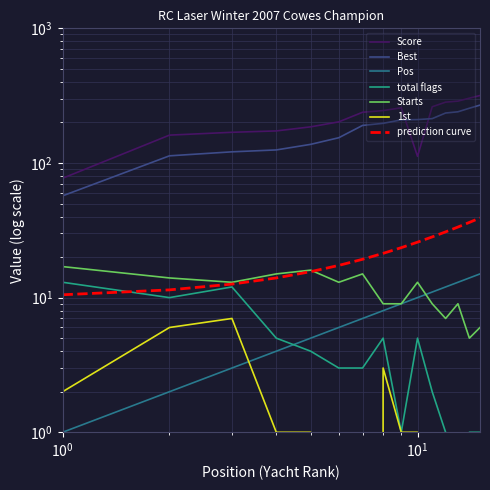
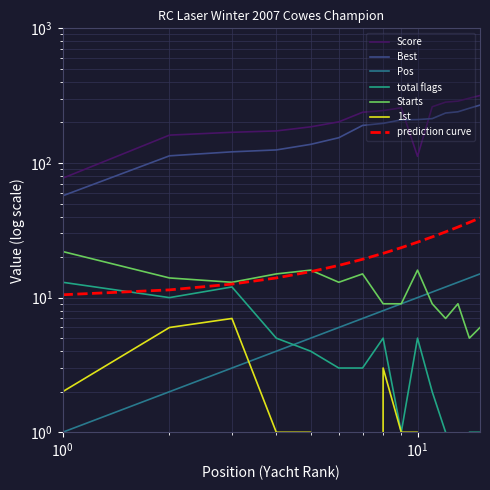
  {
    "Score": {
      "10^0": 80,
      "10^1": 110
    },
    "Starts": {
-     "10^0": 17,
-     "10^1": 13
+     "10^0": 22,
+     "10^1": 16
    },
    "1st": {
      "10^0": 2,
      "10^1": 1
    },
    "prediction curve": {
      "10^0": 11,
      "10^1": 26
    }
  }
